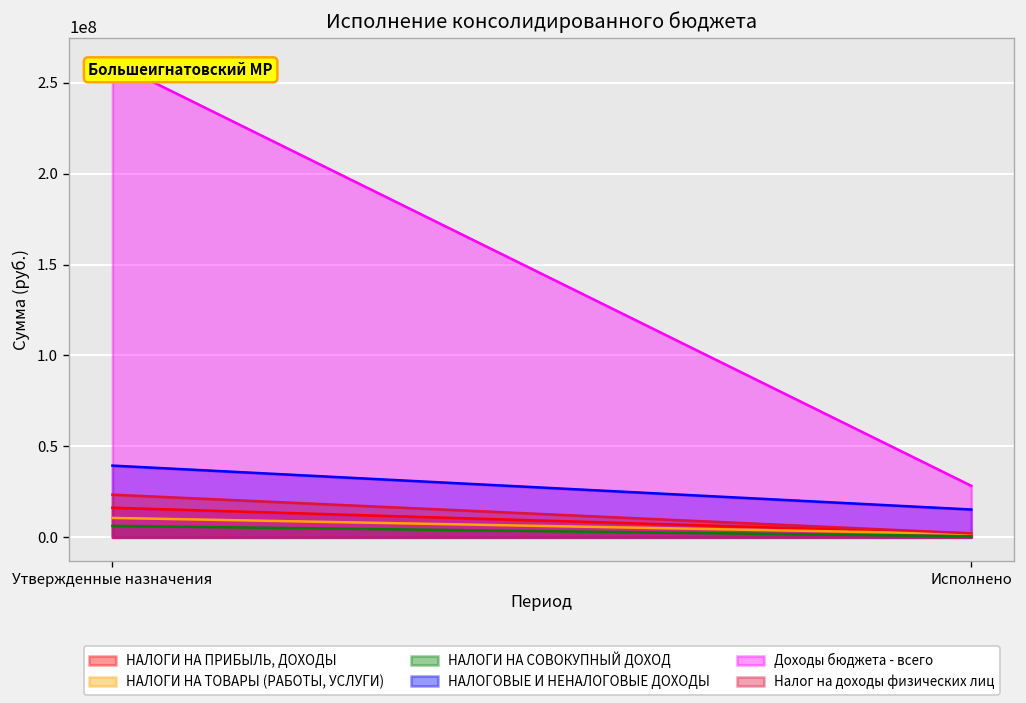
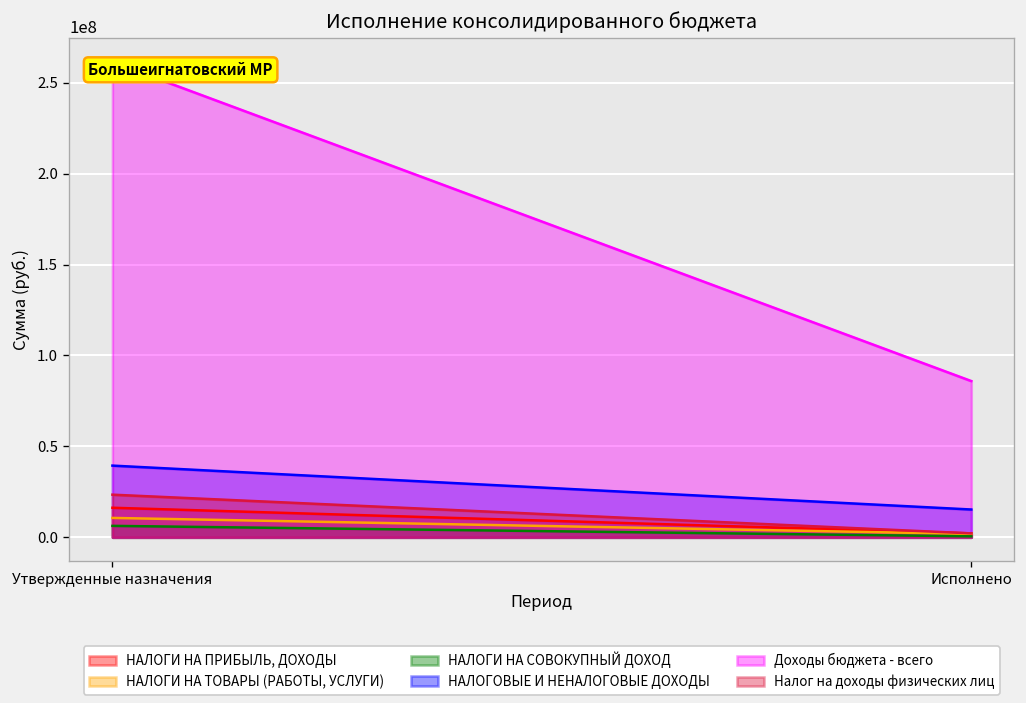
  {
    "НАЛОГИ НА ТОВАРЫ (РАБОТЫ, УСЛУГИ)": {
      "Утвержденные назначения": 11000000
    },
    "НАЛОГИ НА СОВОКУПНЫЙ ДОХОД": {
      "Утвержденные назначения": 6000000
    },
    "НАЛОГОВЫЕ И НЕНАЛОГОВЫЕ ДОХОДЫ": {
      "Утвержденные назначения": 39000000,
      "Исполнено": 15000000
    },
    "Доходы бюджета - всего": {
-     "Исполнено": 28000000
+     "Исполнено": 86000000
    }
  }
